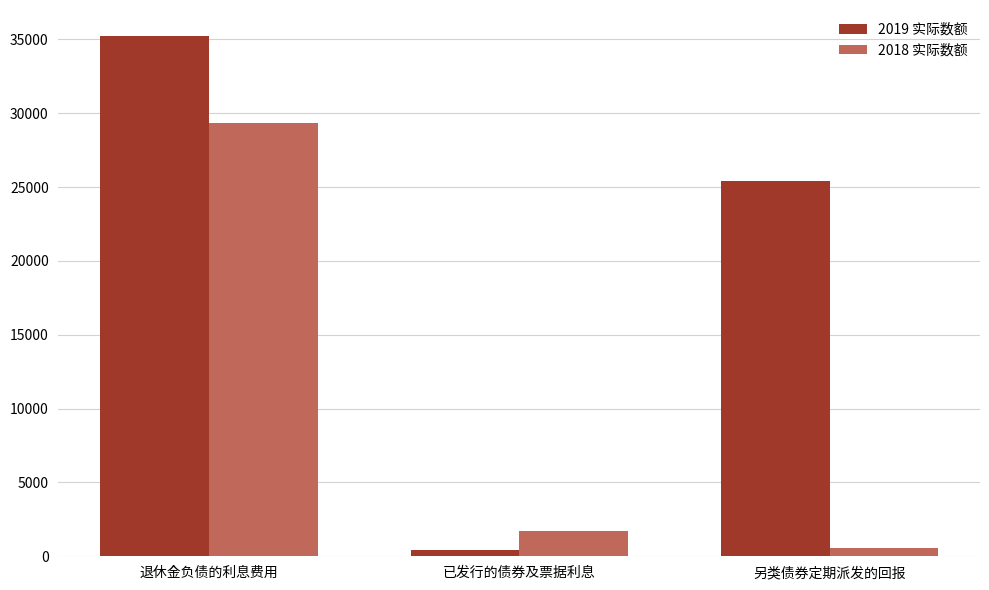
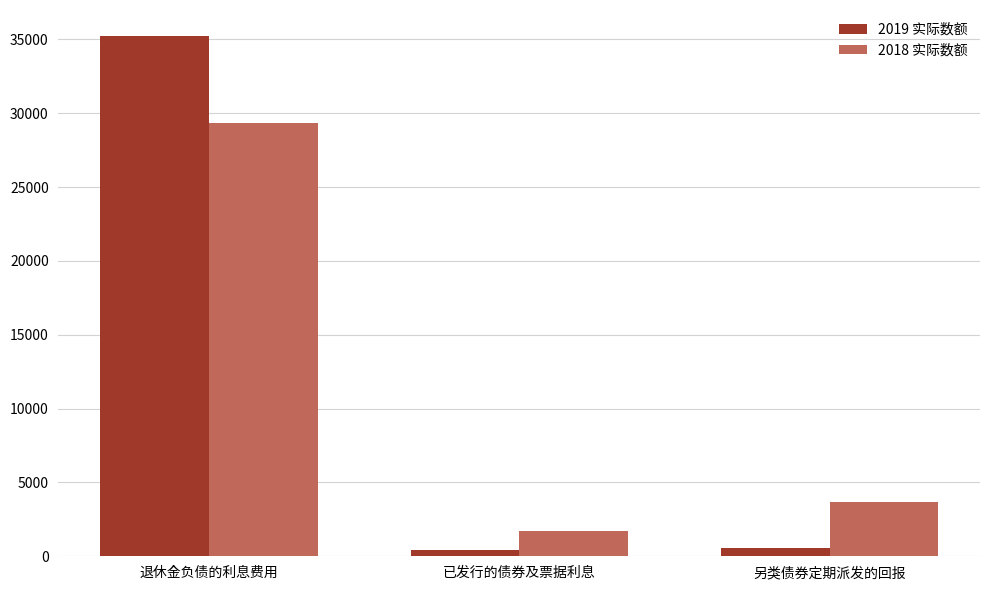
  {
    "2019 实际数额": {
      "退休金负债的利息费用": 35200,
      "已发行的债券及票据利息": 400,
-     "另类债券定期派发的回报": 25400
+     "另类债券定期派发的回报": 600
    },
    "2018 实际数额": {
      "退休金负债的利息费用": 29300,
      "已发行的债券及票据利息": 1700,
-     "另类债券定期派发的回报": 600
+     "另类债券定期派发的回报": 3700
    }
  }
